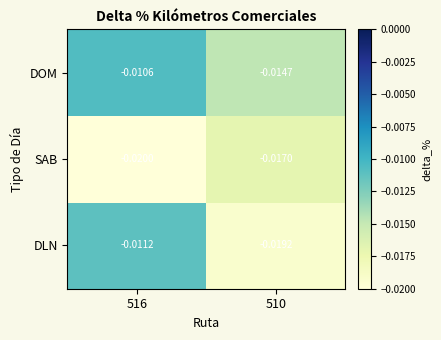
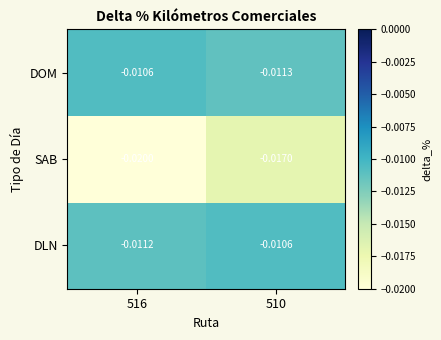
  {
    "DOM": {
-     "510": -0.0147
+     "510": -0.0113
    },
    "DLN": {
-     "510": -0.0192
+     "510": -0.0106
    }
  }
